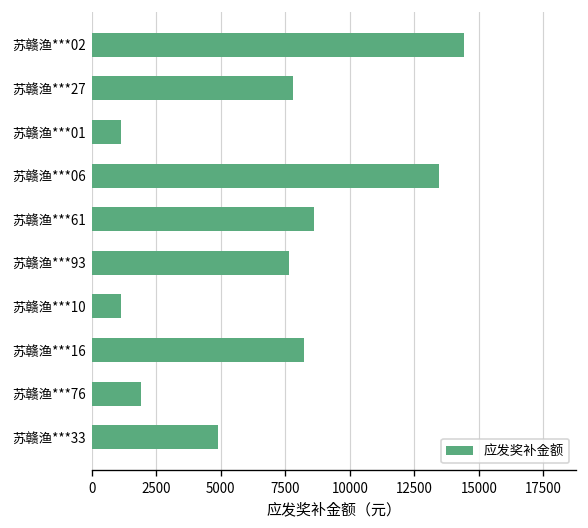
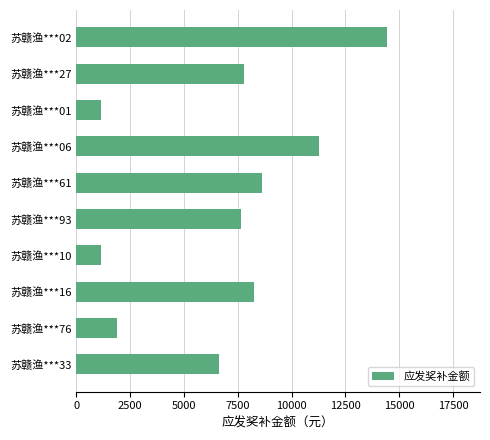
  {
    "苏赣渔***02": 14400,
    "苏赣渔***27": 7800,
    "苏赣渔***01": 1200,
-   "苏赣渔***06": 13400,
+   "苏赣渔***06": 11300,
    "苏赣渔***61": 8600,
    "苏赣渔***93": 7600,
    "苏赣渔***10": 1200,
    "苏赣渔***16": 8200,
    "苏赣渔***76": 1900,
-   "苏赣渔***33": 4900
+   "苏赣渔***33": 6600
  }
